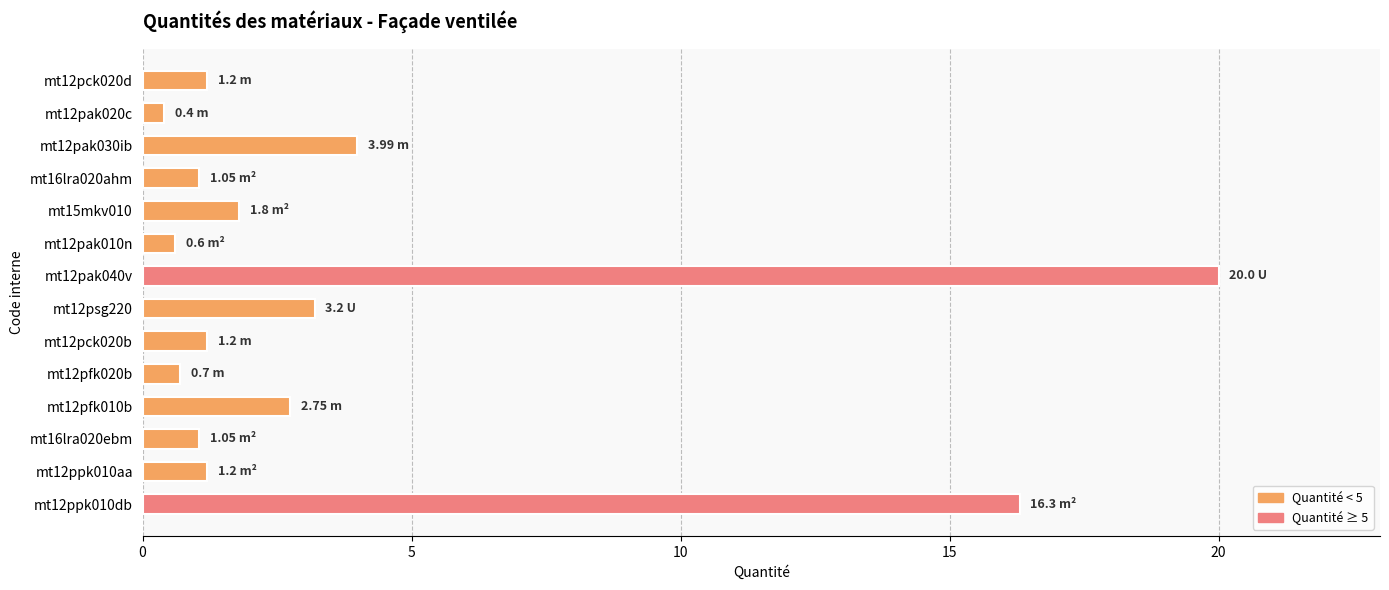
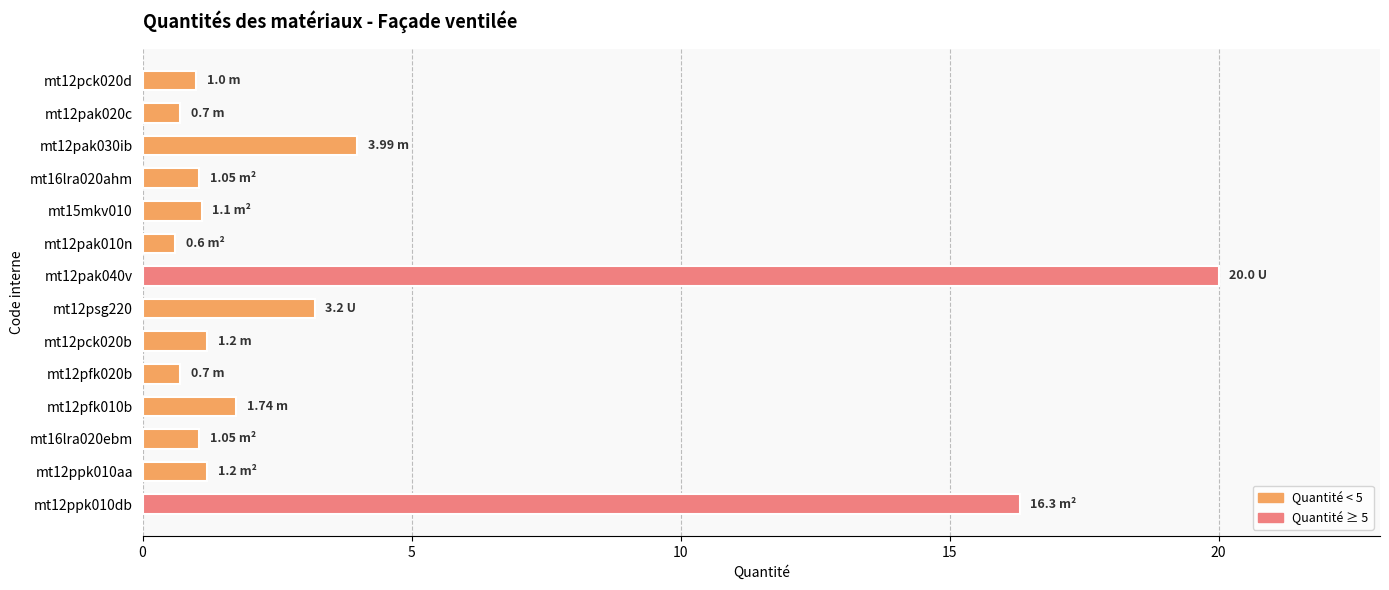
  {
-   "mt12pck020d": 1.2,
-   "mt12pak020c": 0.4,
+   "mt12pck020d": 1.0,
+   "mt12pak020c": 0.7,
    "mt12pak030ib": 3.99,
    "mt16lra020ahm": 1.05,
-   "mt15mkv010": 1.8,
+   "mt15mkv010": 1.1,
    "mt12pak010n": 0.6,
    "mt12pak040v": 20.0,
    "mt12psg220": 3.2,
    "mt12pck020b": 1.2,
    "mt12pfk020b": 0.7,
-   "mt12pfk010b": 2.75,
+   "mt12pfk010b": 1.74,
    "mt16lra020ebm": 1.05,
    "mt12ppk010aa": 1.2,
    "mt12ppk010db": 16.3
  }
